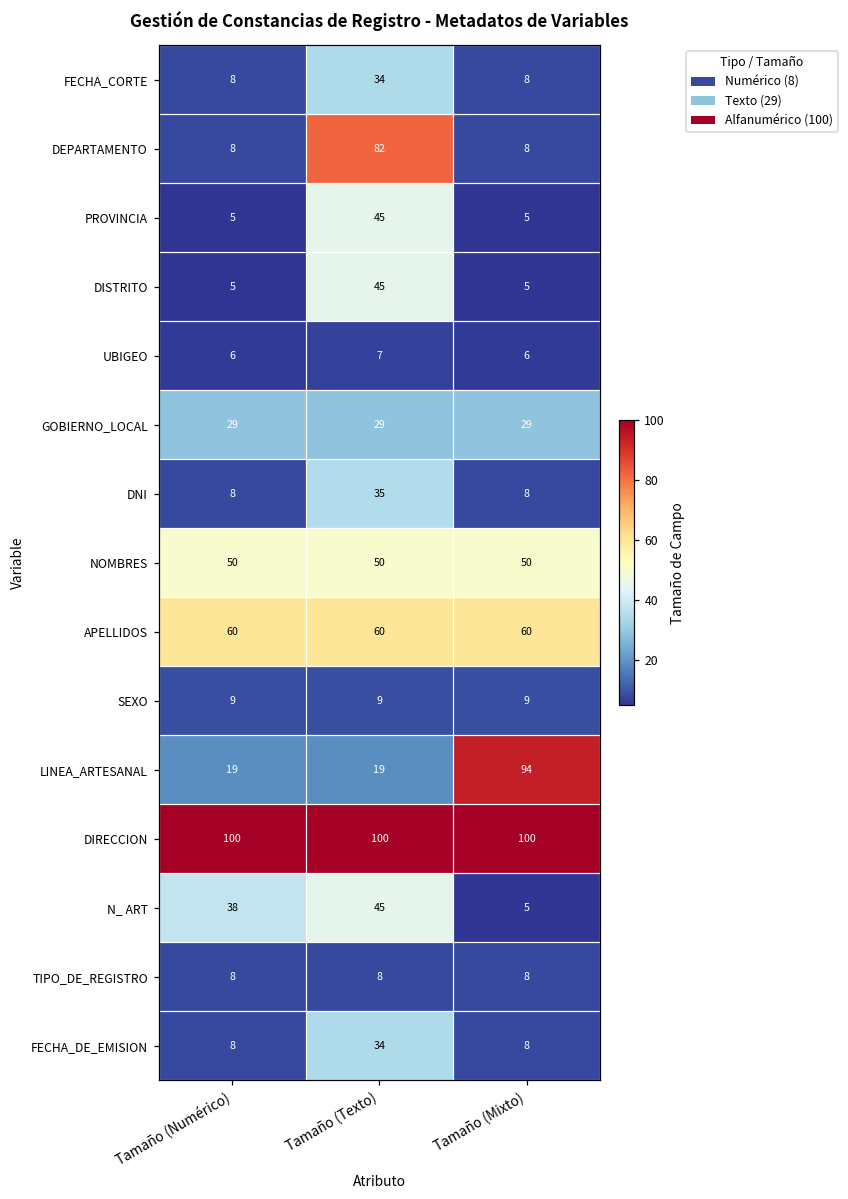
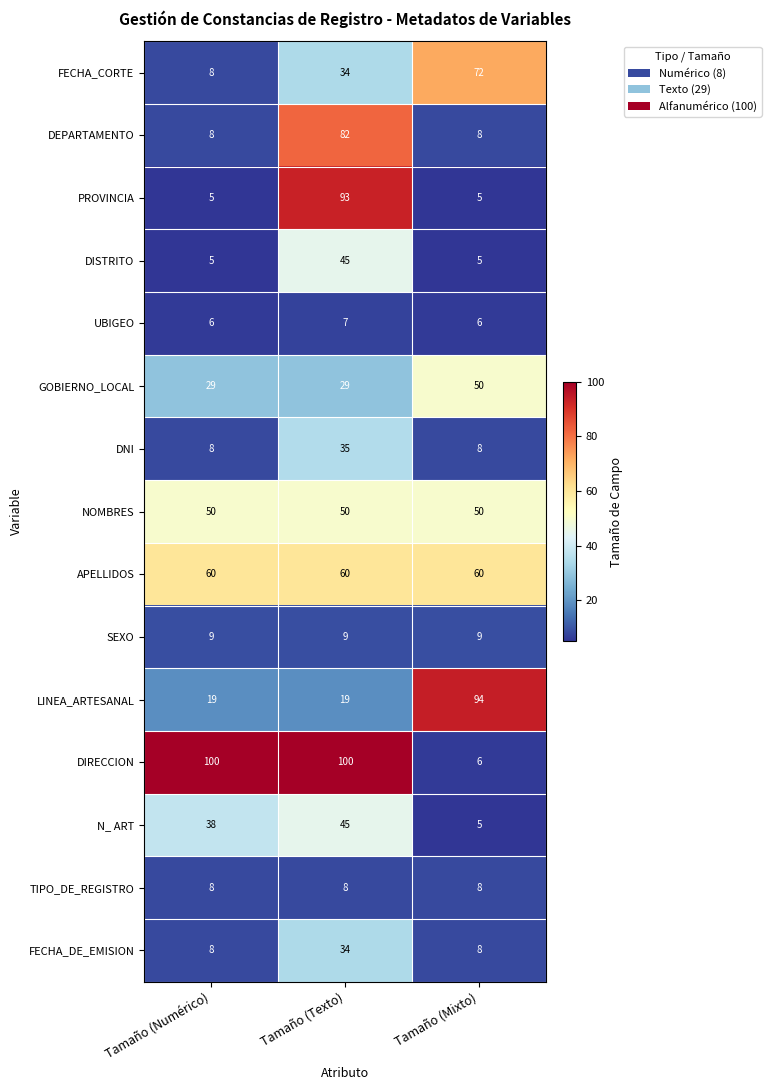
  {
    "FECHA_CORTE": {
      "Tamaño (Numérico)": 8,
      "Tamaño (Texto)": 34,
-     "Tamaño (Mixto)": 8
+     "Tamaño (Mixto)": 72
    },
    "DEPARTAMENTO": {
      "Tamaño (Numérico)": 8,
      "Tamaño (Texto)": 82,
      "Tamaño (Mixto)": 8
    },
    "PROVINCIA": {
      "Tamaño (Numérico)": 5,
-     "Tamaño (Texto)": 45,
+     "Tamaño (Texto)": 93,
      "Tamaño (Mixto)": 5
    },
    "DISTRITO": {
      "Tamaño (Numérico)": 5,
      "Tamaño (Texto)": 45,
      "Tamaño (Mixto)": 5
    },
    "UBIGEO": {
      "Tamaño (Numérico)": 6,
      "Tamaño (Texto)": 7,
      "Tamaño (Mixto)": 6
    },
    "GOBIERNO_LOCAL": {
      "Tamaño (Numérico)": 29,
      "Tamaño (Texto)": 29,
-     "Tamaño (Mixto)": 29
+     "Tamaño (Mixto)": 50
    },
    "DNI": {
      "Tamaño (Numérico)": 8,
      "Tamaño (Texto)": 35,
      "Tamaño (Mixto)": 8
    },
    "NOMBRES": {
      "Tamaño (Numérico)": 50,
      "Tamaño (Texto)": 50,
      "Tamaño (Mixto)": 50
    },
    "APELLIDOS": {
      "Tamaño (Numérico)": 60,
      "Tamaño (Texto)": 60,
      "Tamaño (Mixto)": 60
    },
    "SEXO": {
      "Tamaño (Numérico)": 9,
      "Tamaño (Texto)": 9,
      "Tamaño (Mixto)": 9
    },
    "LINEA_ARTESANAL": {
      "Tamaño (Numérico)": 19,
      "Tamaño (Texto)": 19,
      "Tamaño (Mixto)": 94
    },
    "DIRECCION": {
      "Tamaño (Numérico)": 100,
      "Tamaño (Texto)": 100,
-     "Tamaño (Mixto)": 100
+     "Tamaño (Mixto)": 6
    },
    "N_ ART": {
      "Tamaño (Numérico)": 38,
      "Tamaño (Texto)": 45,
      "Tamaño (Mixto)": 5
    },
    "TIPO_DE_REGISTRO": {
      "Tamaño (Numérico)": 8,
      "Tamaño (Texto)": 8,
      "Tamaño (Mixto)": 8
    },
    "FECHA_DE_EMISION": {
      "Tamaño (Numérico)": 8,
      "Tamaño (Texto)": 34,
      "Tamaño (Mixto)": 8
    }
  }
